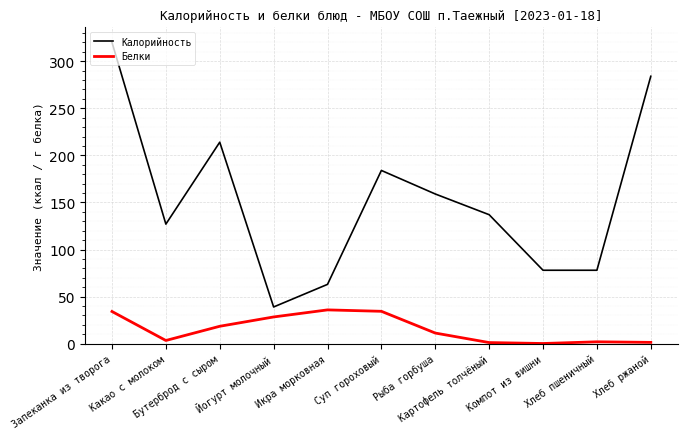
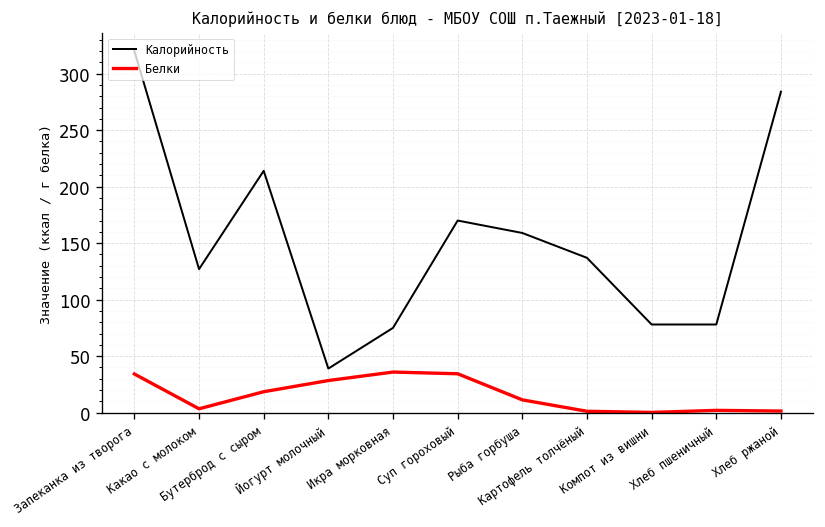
  {
    "Калорийность": {
      "Какао с молоком": 130,
      "Бутерброд с сыром": 210,
      "Йогурт молочный": 40,
-     "Икра морковная": 60,
-     "Суп гороховый": 180,
+     "Икра морковная": 80,
+     "Суп гороховый": 170,
      "Рыба горбуша": 160,
      "Картофель толчёный": 140,
      "Компот из вишни": 80,
      "Хлеб пшеничный": 80,
      "Хлеб ржаной": 280
    },
    "Белки": {
      "Запеканка из творога": 30,
      "Какао с молоком": 0,
      "Бутерброд с сыром": 20,
      "Йогурт молочный": 30,
      "Икра морковная": 40,
      "Суп гороховый": 30,
      "Рыба горбуша": 10,
      "Картофель толчёный": 0,
      "Компот из вишни": 0,
      "Хлеб пшеничный": 0,
      "Хлеб ржаной": 0
    }
  }
